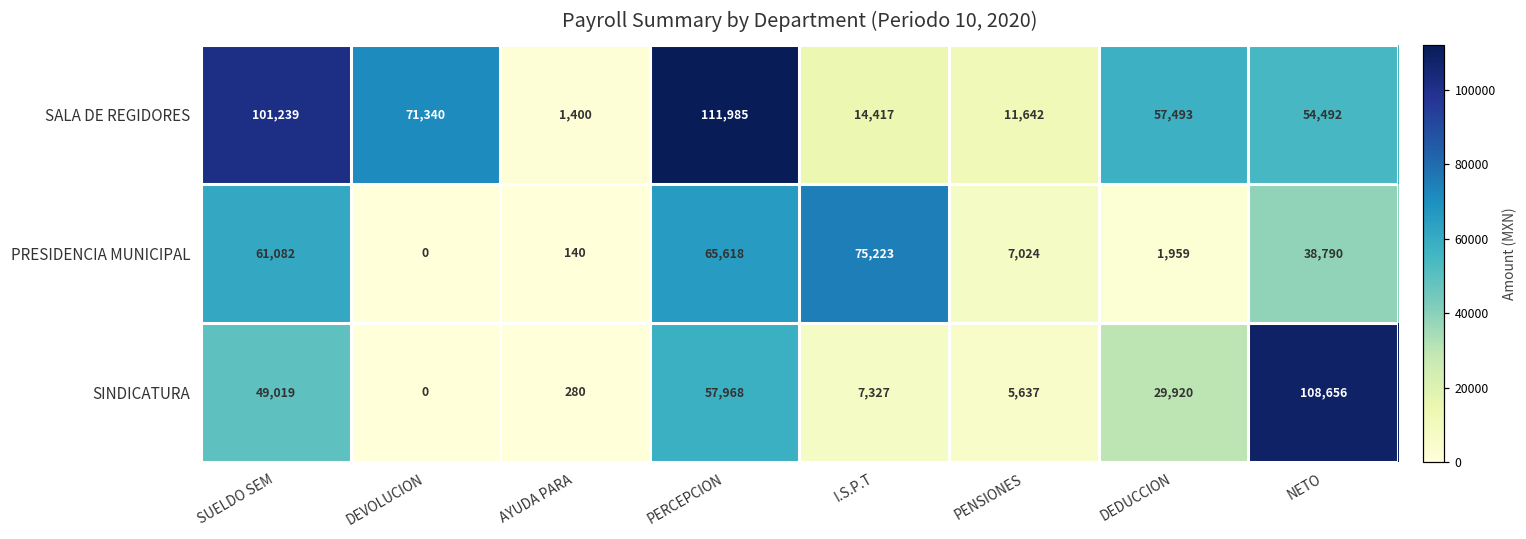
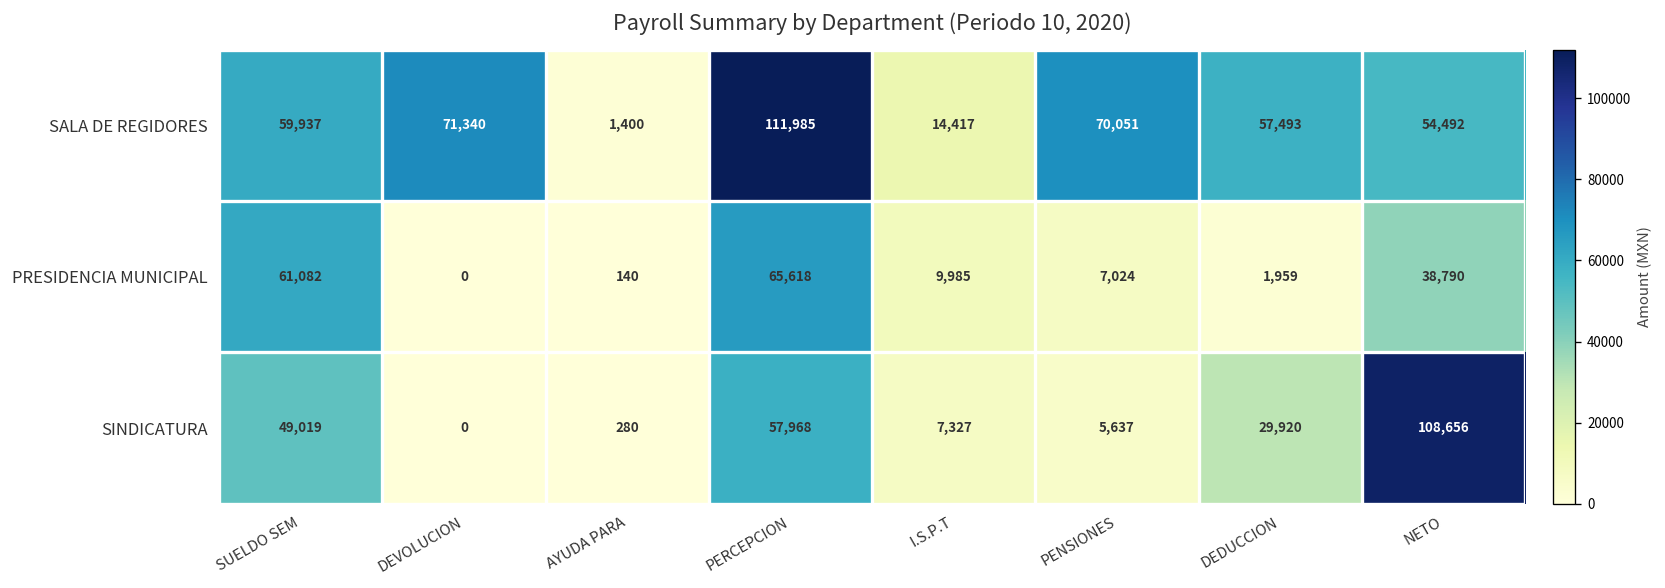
  {
    "SALA DE REGIDORES": {
-     "SUELDO SEM": "101,239",
+     "SUELDO SEM": "59,937",
      "DEVOLUCION": "71,340",
      "AYUDA PARA": "1,400",
      "PERCEPCION": "111,985",
      "I.S.P.T": "14,417",
-     "PENSIONES": "11,642",
+     "PENSIONES": "70,051",
      "DEDUCCION": "57,493",
      "NETO": "54,492"
    },
    "PRESIDENCIA MUNICIPAL": {
      "SUELDO SEM": "61,082",
      "DEVOLUCION": "0",
      "AYUDA PARA": "140",
      "PERCEPCION": "65,618",
-     "I.S.P.T": "75,223",
+     "I.S.P.T": "9,985",
      "PENSIONES": "7,024",
      "DEDUCCION": "1,959",
      "NETO": "38,790"
    },
    "SINDICATURA": {
      "SUELDO SEM": "49,019",
      "DEVOLUCION": "0",
      "AYUDA PARA": "280",
      "PERCEPCION": "57,968",
      "I.S.P.T": "7,327",
      "PENSIONES": "5,637",
      "DEDUCCION": "29,920",
      "NETO": "108,656"
    }
  }
